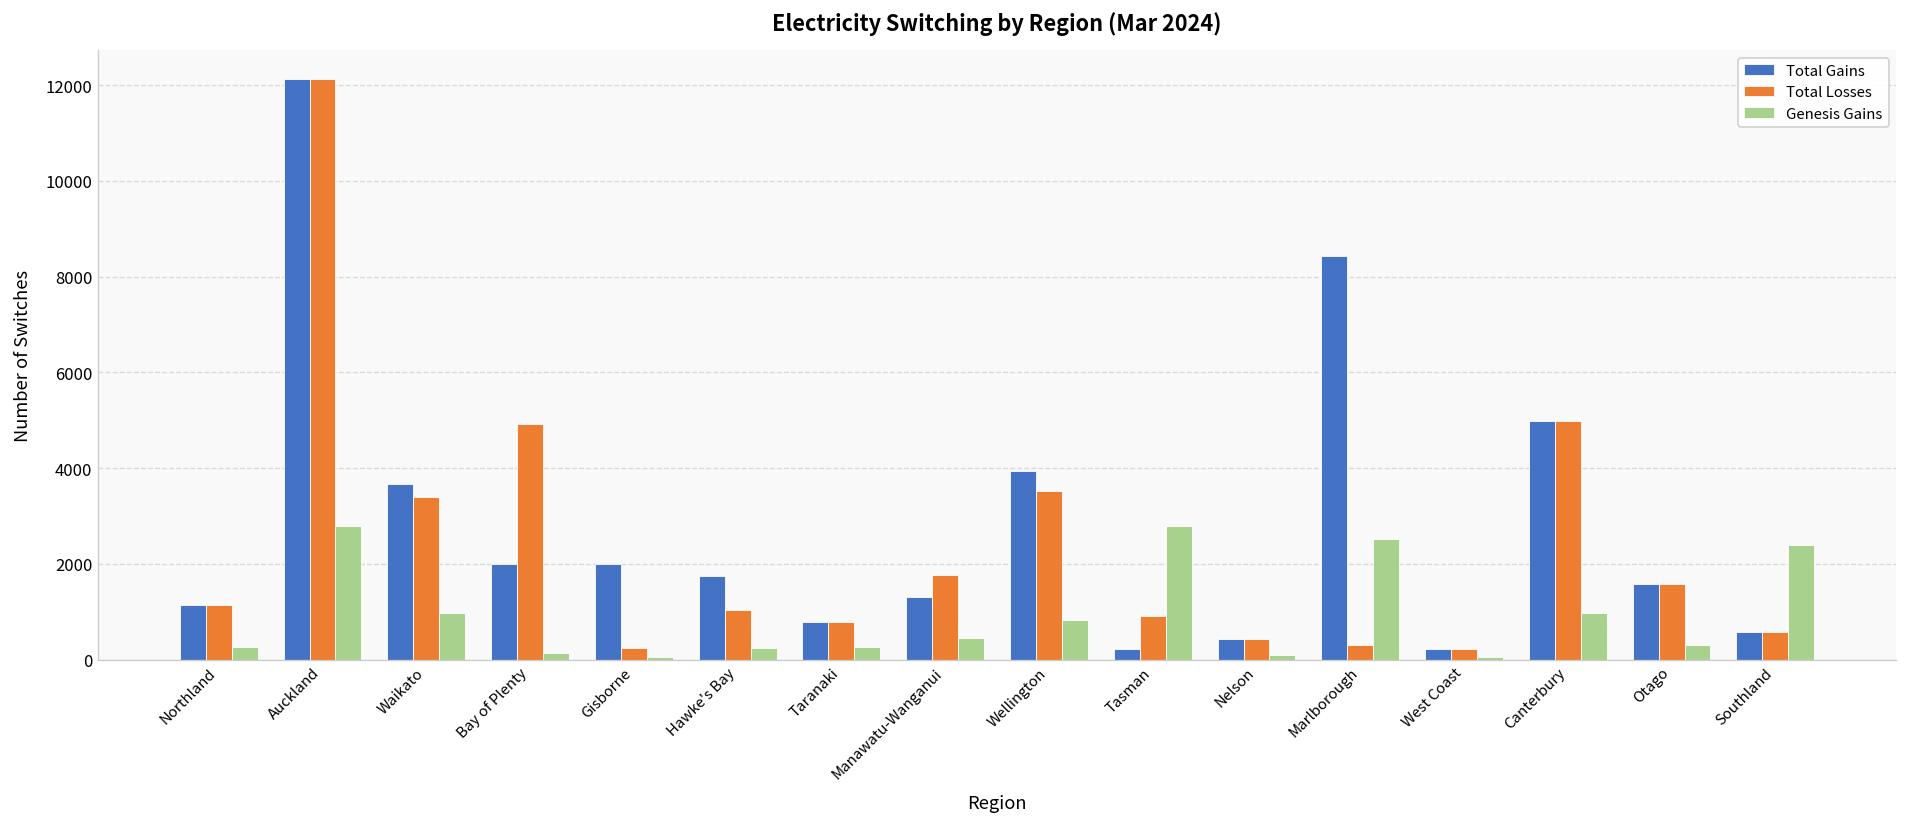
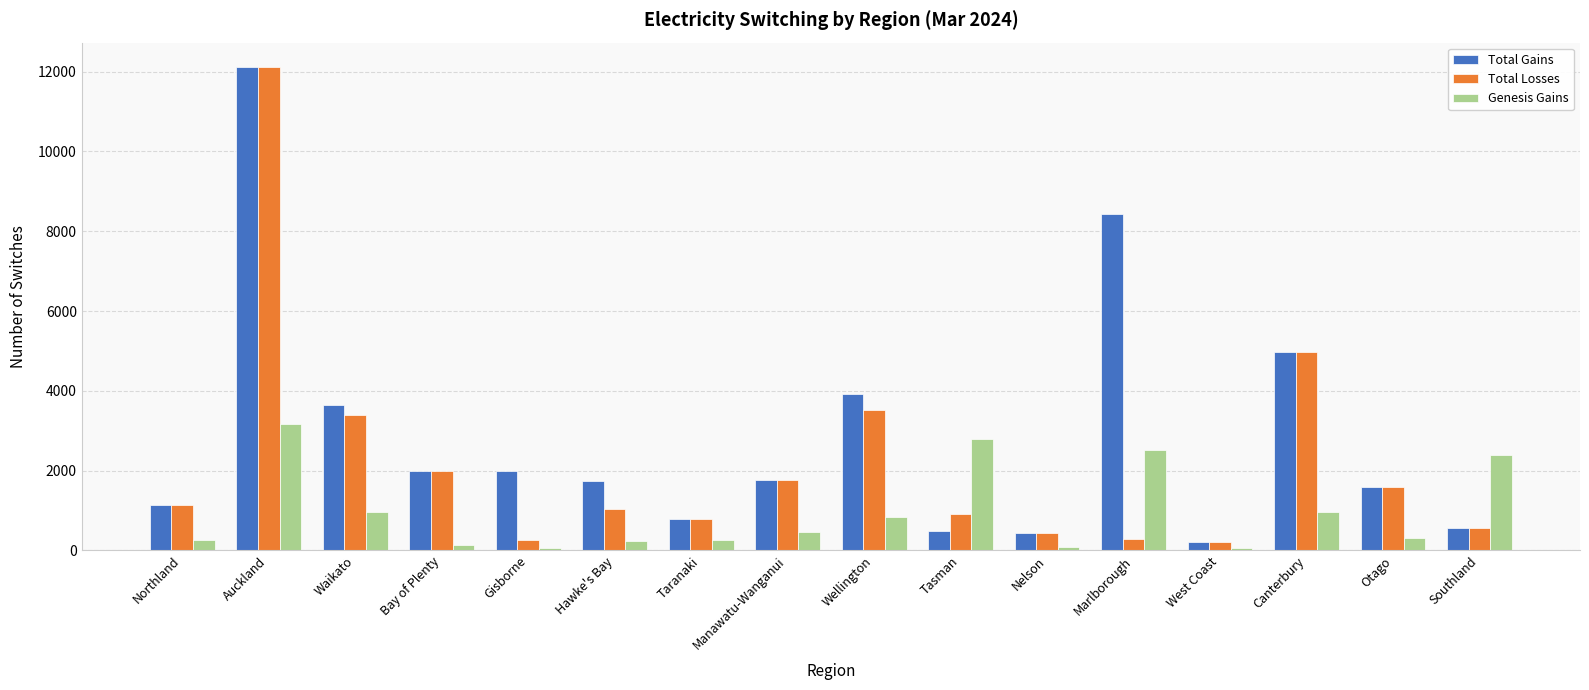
  {
    "Total Gains": {
      "Northland": 1100,
      "Auckland": 12100,
      "Waikato": 3700,
      "Bay of Plenty": 2000,
      "Gisborne": 2000,
      "Hawke's Bay": 1700,
      "Taranaki": 800,
-     "Manawatu-Wanganui": 1300,
+     "Manawatu-Wanganui": 1800,
      "Wellington": 3900,
-     "Tasman": 200,
+     "Tasman": 500,
      "Nelson": 400,
      "Marlborough": 8400,
      "West Coast": 200,
      "Canterbury": 5000,
      "Otago": 1600,
      "Southland": 600
    },
    "Total Losses": {
      "Northland": 1100,
      "Auckland": 12100,
      "Waikato": 3400,
-     "Bay of Plenty": 4900,
+     "Bay of Plenty": 2000,
      "Gisborne": 200,
      "Hawke's Bay": 1000,
      "Taranaki": 800,
      "Manawatu-Wanganui": 1800,
      "Wellington": 3500,
      "Tasman": 900,
      "Nelson": 400,
      "Marlborough": 300,
      "West Coast": 200,
      "Canterbury": 5000,
      "Otago": 1600,
      "Southland": 600
    },
    "Genesis Gains": {
      "Northland": 300,
-     "Auckland": 2800,
+     "Auckland": 3200,
      "Waikato": 1000,
      "Bay of Plenty": 100,
      "Hawke's Bay": 200,
      "Taranaki": 300,
      "Manawatu-Wanganui": 500,
      "Wellington": 800,
      "Tasman": 2800,
      "Nelson": 100,
      "Marlborough": 2500,
      "Canterbury": 1000,
      "Otago": 300,
      "Southland": 2400
    }
  }
